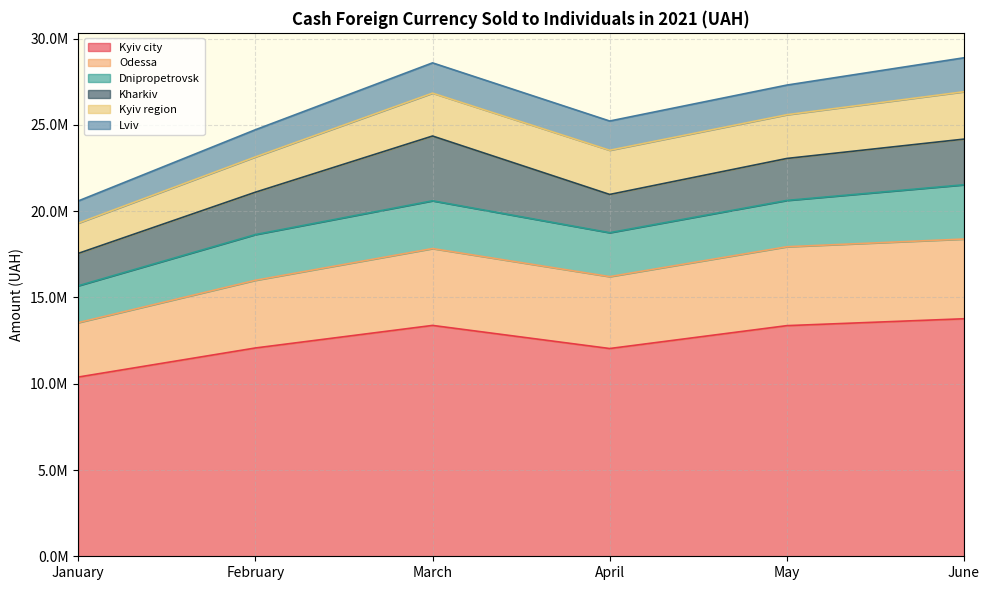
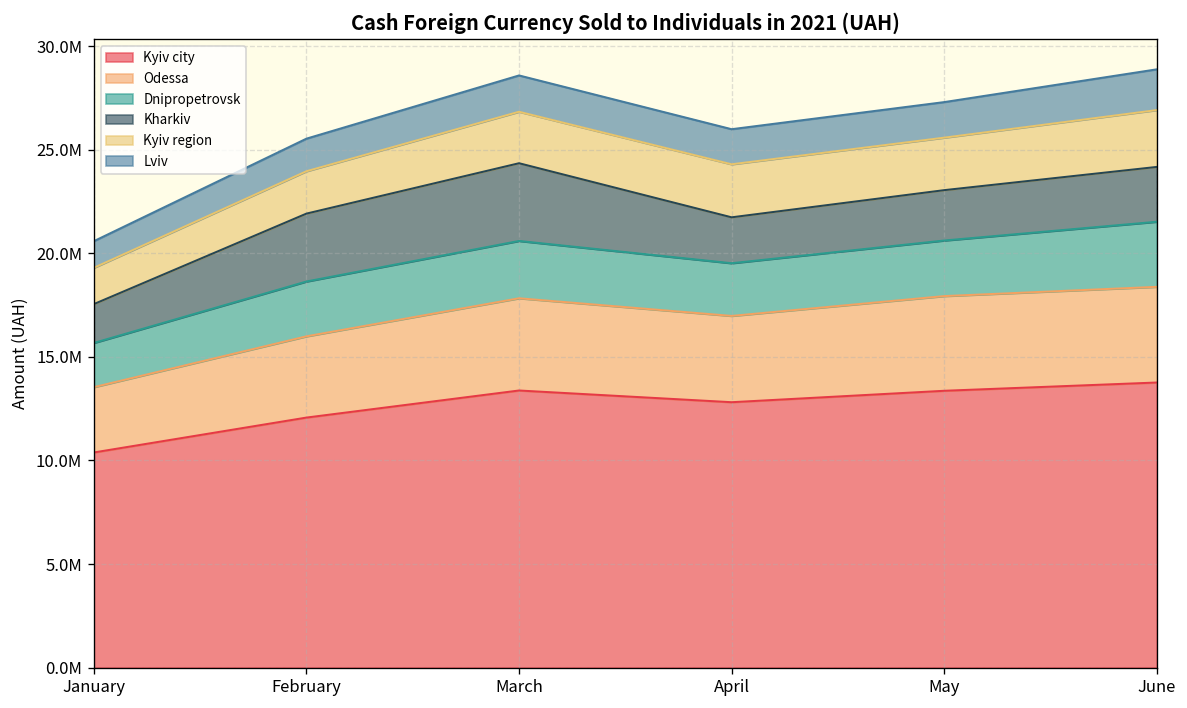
  {
    "Kyiv city": {
      "January": 10400000,
      "February": 12100000,
      "March": 13400000,
-     "April": 12000000,
+     "April": 12800000,
      "May": 13400000,
      "June": 13800000
    },
    "Kharkiv": {
      "January": 1900000,
-     "February": 2500000,
+     "February": 3300000,
      "March": 3800000,
      "April": 2200000,
      "May": 2400000,
      "June": 2600000
    }
  }
